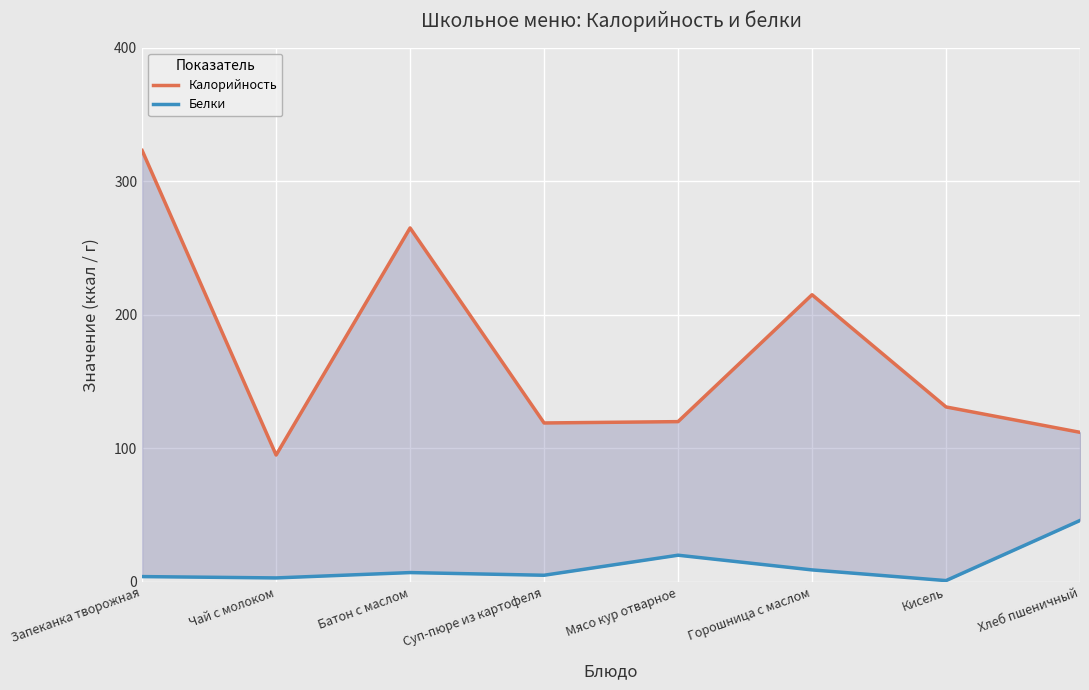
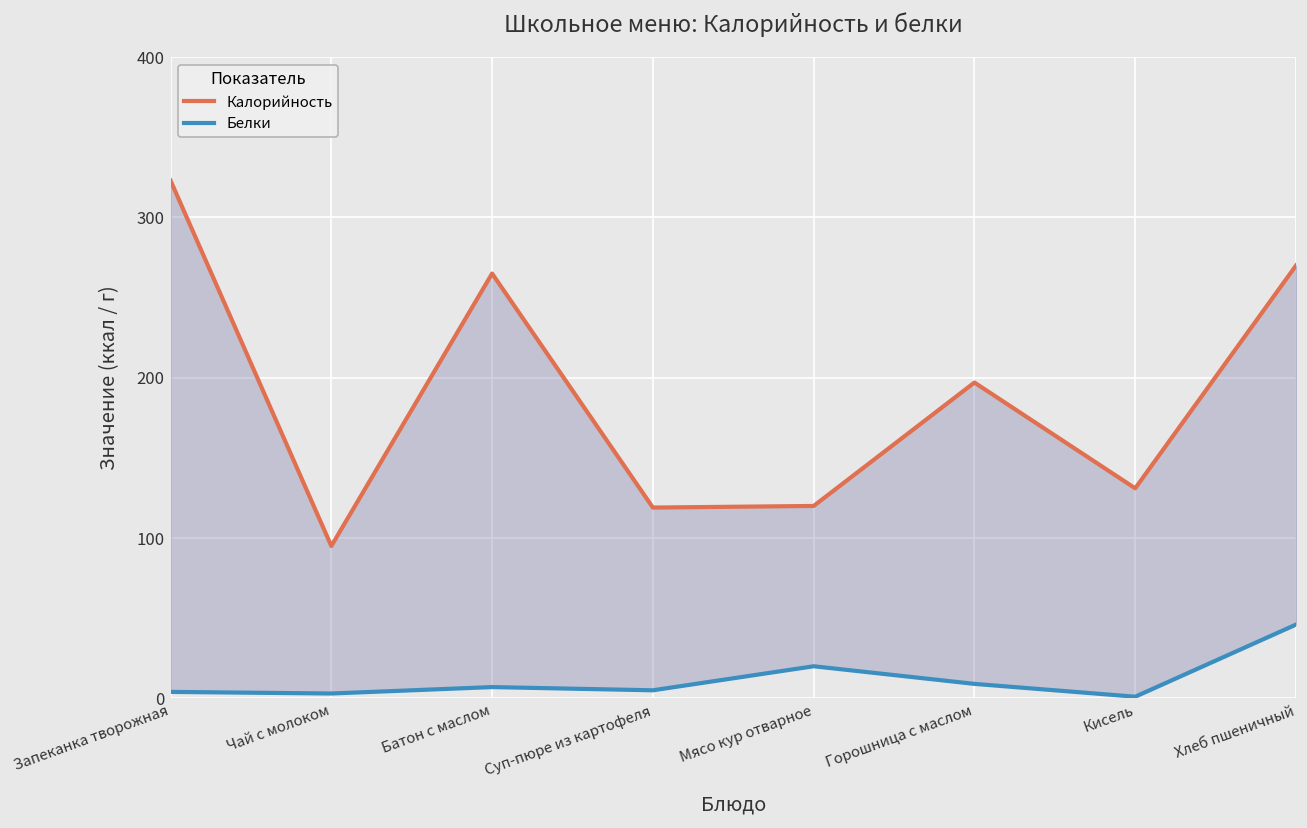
  {
    "Калорийность": {
      "Запеканка творожная": 323,
      "Чай с молоком": 95,
      "Батон с маслом": 265,
      "Суп-пюре из картофеля": 119,
      "Мясо кур отварное": 120,
-     "Горошница с маслом": 215,
+     "Горошница с маслом": 197,
      "Кисель": 131,
-     "Хлеб пшеничный": 112
+     "Хлеб пшеничный": 270
    },
    "Белки": {
      "Запеканка творожная": 4,
      "Чай с молоком": 3,
      "Батон с маслом": 7,
      "Суп-пюре из картофеля": 5,
      "Мясо кур отварное": 20,
      "Горошница с маслом": 9,
      "Кисель": 1,
      "Хлеб пшеничный": 46
    }
  }
